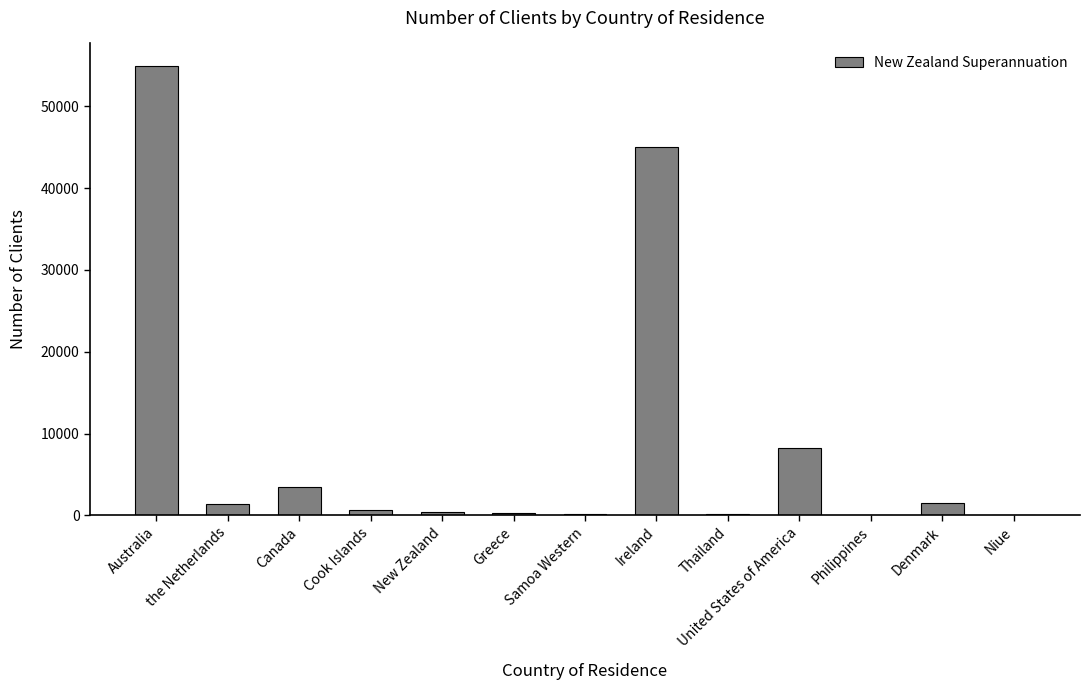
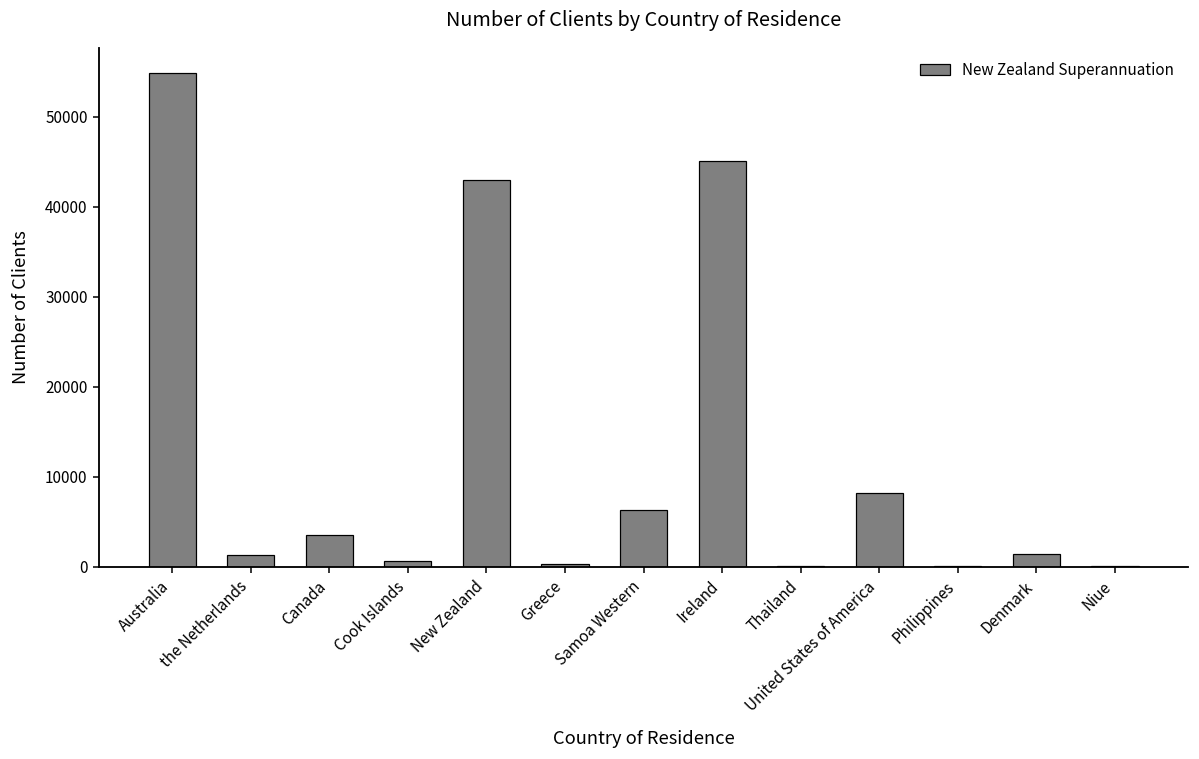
  {
    "Australia": 55000,
    "the Netherlands": 1000,
    "Canada": 4000,
    "Cook Islands": 1000,
-   "New Zealand": 0,
+   "New Zealand": 43000,
    "Greece": 0,
-   "Samoa Western": 0,
+   "Samoa Western": 6000,
    "Ireland": 45000,
    "United States of America": 8000,
    "Denmark": 1000
  }
